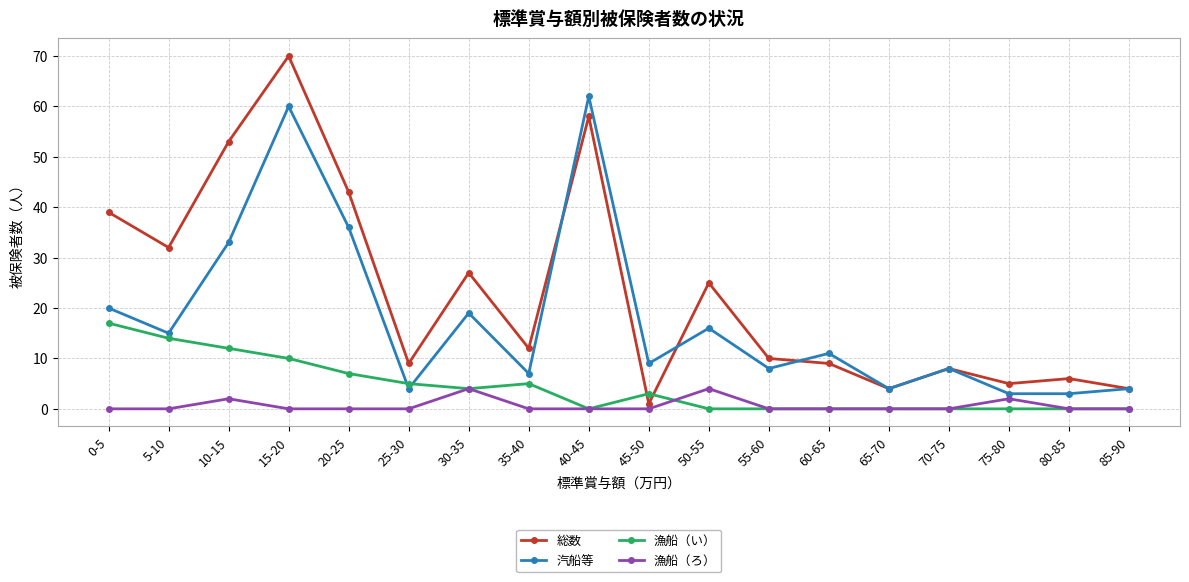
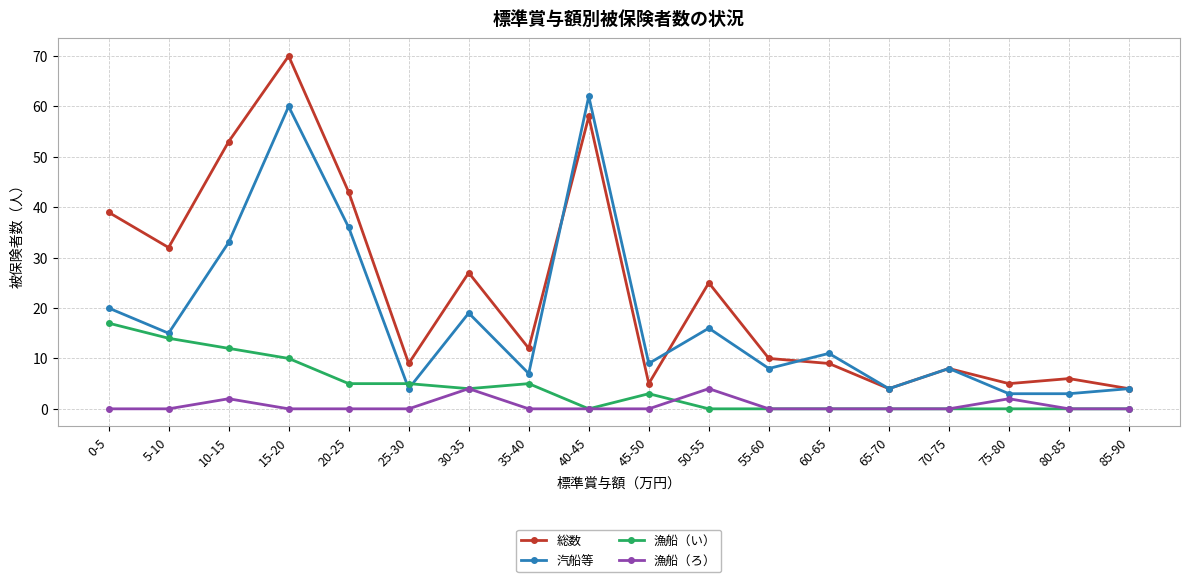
  {
    "総数": {
      "0-5": 39,
      "5-10": 32,
      "10-15": 53,
      "15-20": 70,
      "20-25": 43,
      "25-30": 9,
      "30-35": 27,
      "35-40": 12,
      "40-45": 58,
-     "45-50": 1,
+     "45-50": 5,
      "50-55": 25,
      "55-60": 10,
      "60-65": 9,
      "75-80": 5,
      "80-85": 6
    },
    "汽船等": {
      "0-5": 20,
      "5-10": 15,
      "10-15": 33,
      "15-20": 60,
      "20-25": 36,
      "25-30": 4,
      "30-35": 19,
      "35-40": 7,
      "40-45": 62,
      "45-50": 9,
      "50-55": 16,
      "55-60": 8,
      "60-65": 11,
      "75-80": 3,
      "80-85": 3
    },
    "漁船（い）": {
      "0-5": 17,
      "5-10": 14,
      "10-15": 12,
      "15-20": 10,
-     "20-25": 7,
+     "20-25": 5,
      "25-30": 5,
      "35-40": 5,
      "45-50": 3,
      "50-55": 0,
      "75-80": 0
    },
    "漁船（ろ）": {
      "0-5": 0,
      "5-10": 0,
      "10-15": 2,
      "15-20": 0,
      "20-25": 0,
      "25-30": 0,
      "35-40": 0,
      "45-50": 0,
      "50-55": 4,
      "75-80": 2
    }
  }
